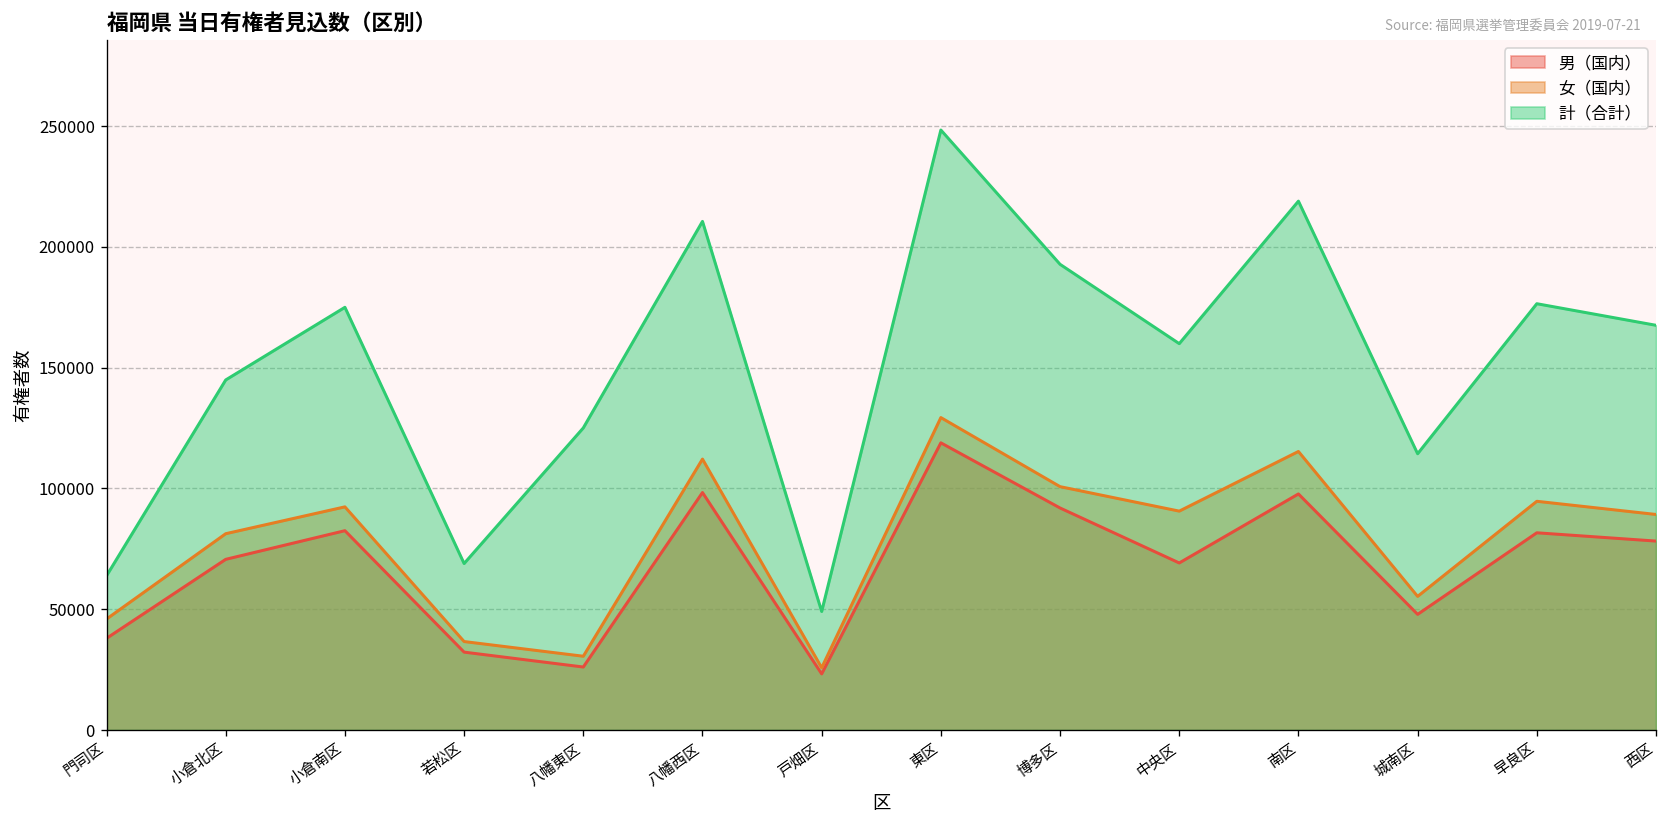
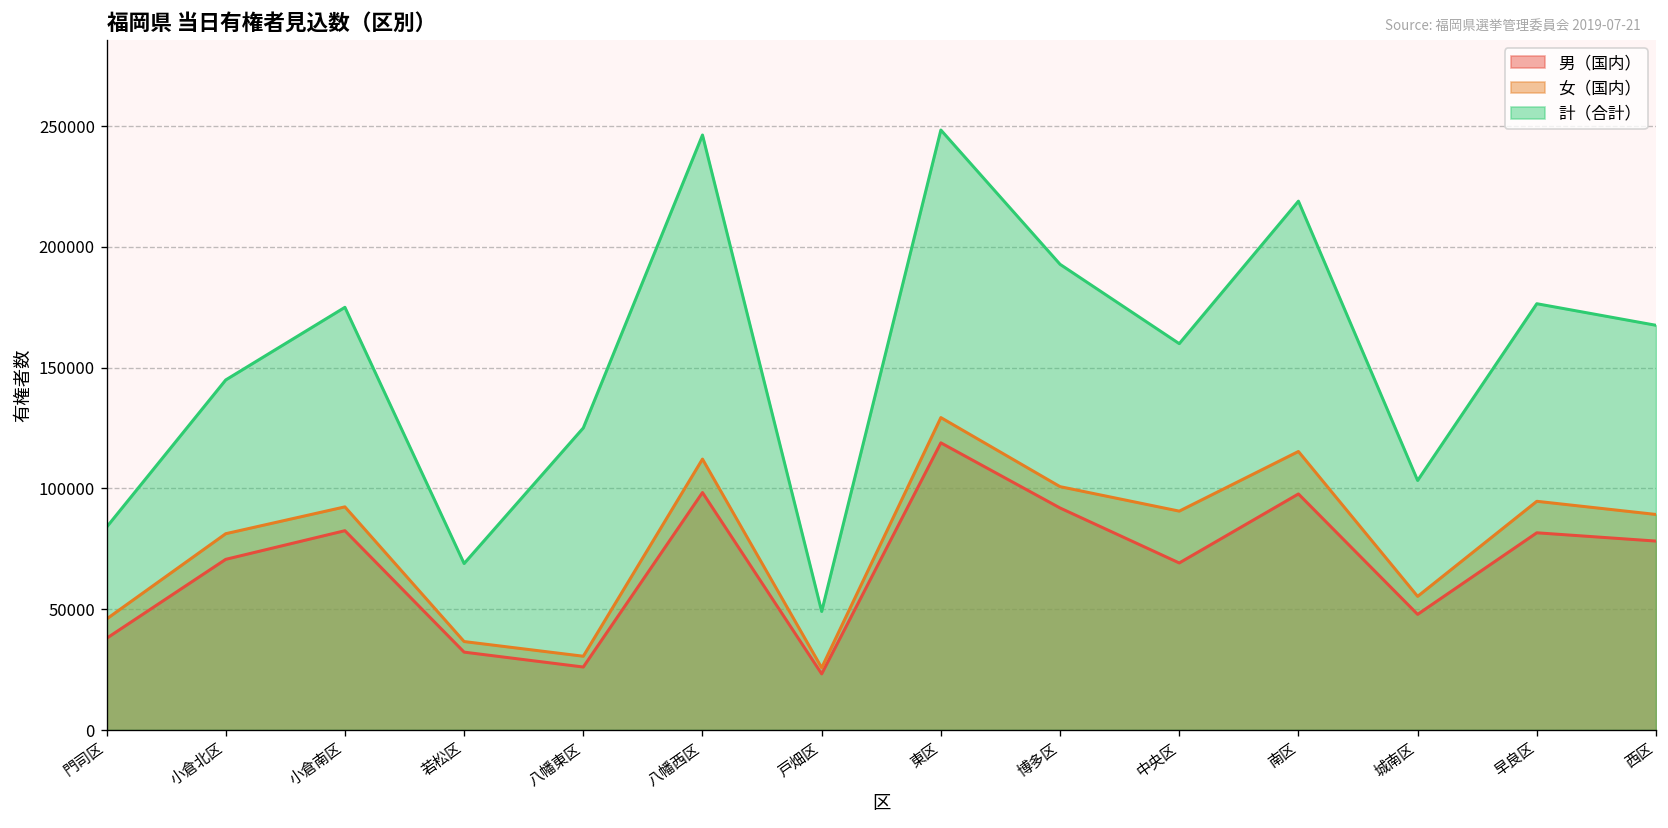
  {
    "計（合計）": {
-     "門司区": 64000,
+     "門司区": 84000,
      "小倉北区": 145000,
      "小倉南区": 175000,
      "若松区": 69000,
      "八幡東区": 125000,
-     "八幡西区": 211000,
+     "八幡西区": 246000,
      "戸畑区": 49000,
      "東区": 248000,
      "博多区": 193000,
      "中央区": 160000,
      "南区": 219000,
-     "城南区": 114000,
+     "城南区": 103000,
      "早良区": 176000,
      "西区": 168000
    }
  }
